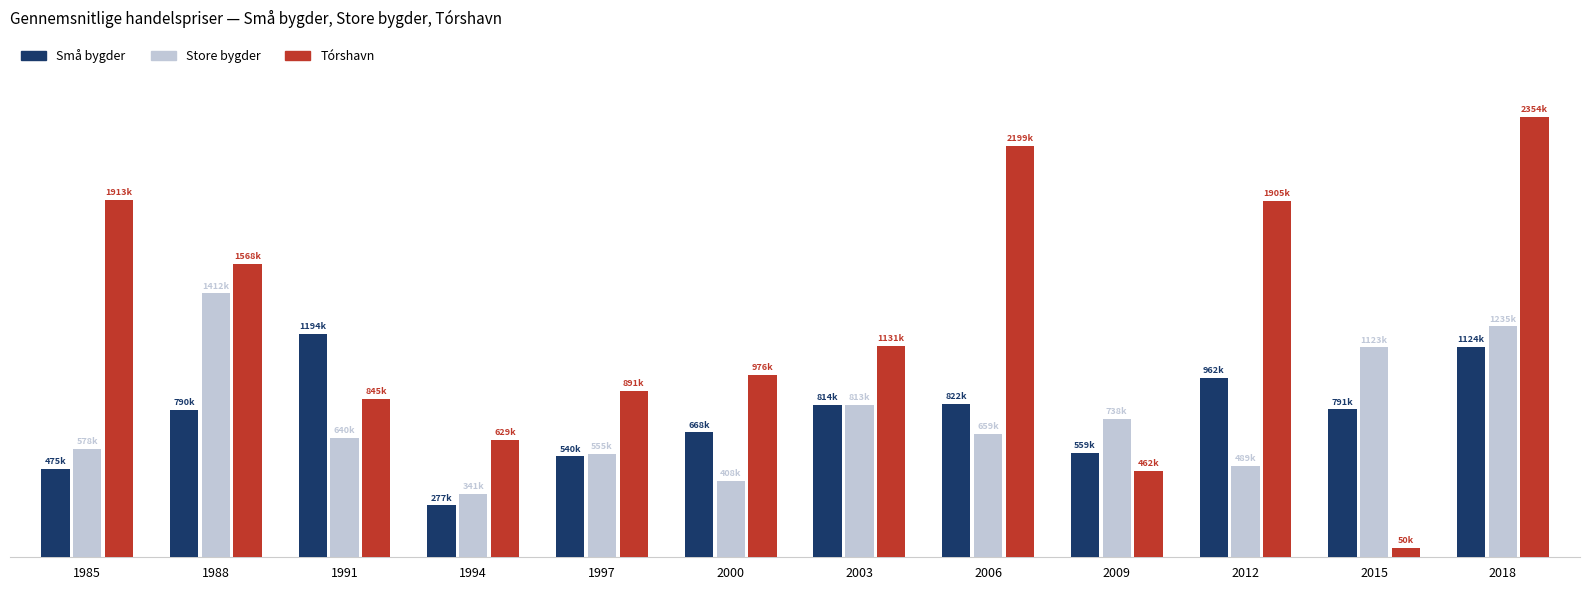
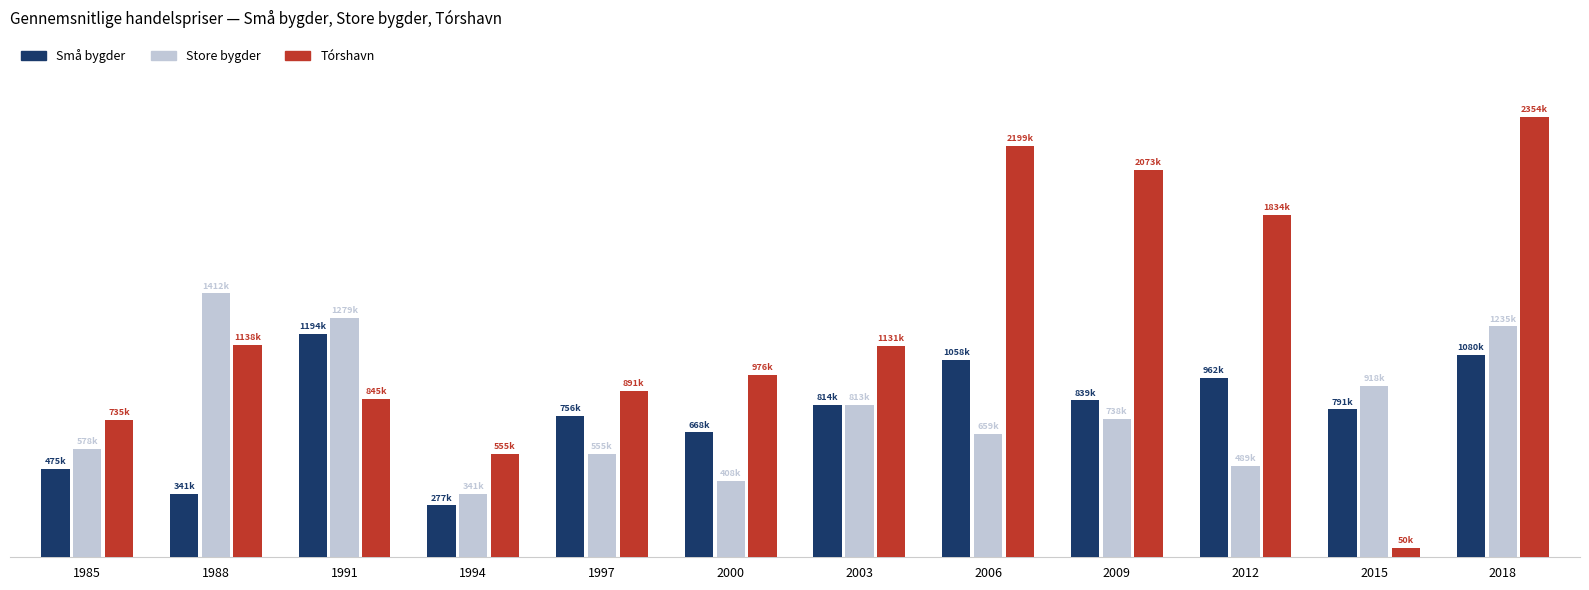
  {
    "Små bygder": {
      "1985": "475k",
-     "1988": "790k",
+     "1988": "341k",
      "1991": "1194k",
      "1994": "277k",
-     "1997": "540k",
+     "1997": "756k",
      "2000": "668k",
      "2003": "814k",
-     "2006": "822k",
-     "2009": "559k",
+     "2006": "1058k",
+     "2009": "839k",
      "2012": "962k",
      "2015": "791k",
-     "2018": "1124k"
+     "2018": "1080k"
    },
    "Store bygder": {
      "1985": "578k",
      "1988": "1412k",
-     "1991": "640k",
+     "1991": "1279k",
      "1994": "341k",
      "1997": "555k",
      "2000": "408k",
      "2003": "813k",
      "2006": "659k",
      "2009": "738k",
      "2012": "489k",
-     "2015": "1123k",
+     "2015": "918k",
      "2018": "1235k"
    },
    "Tórshavn": {
-     "1985": "1913k",
-     "1988": "1568k",
+     "1985": "735k",
+     "1988": "1138k",
      "1991": "845k",
-     "1994": "629k",
+     "1994": "555k",
      "1997": "891k",
      "2000": "976k",
      "2003": "1131k",
      "2006": "2199k",
-     "2009": "462k",
-     "2012": "1905k",
+     "2009": "2073k",
+     "2012": "1834k",
      "2015": "50k",
      "2018": "2354k"
    }
  }
